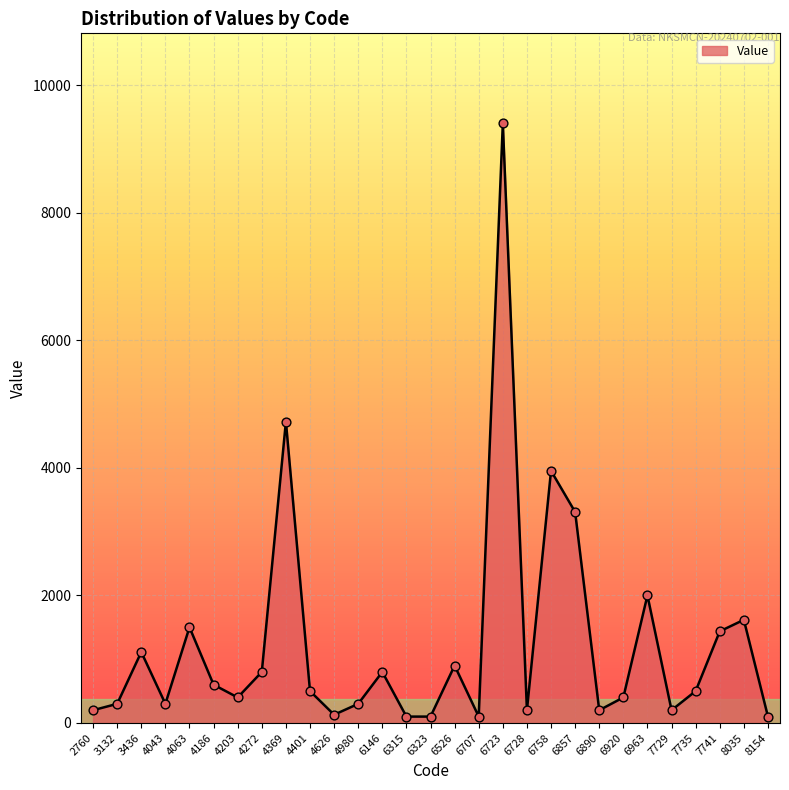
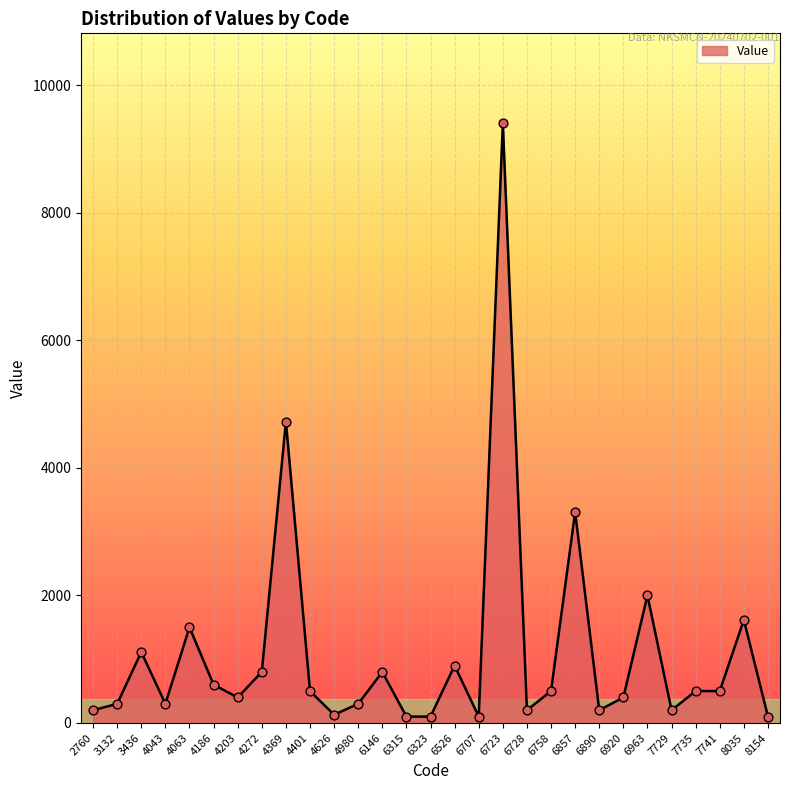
  {
    "3436": 1100,
    "4063": 1500,
    "4186": 600,
    "4203": 400,
    "4272": 800,
    "4369": 4700,
    "4401": 500,
    "6146": 800,
    "6526": 900,
    "6723": 9400,
-   "6758": 4000,
+   "6758": 500,
    "6857": 3300,
    "6920": 400,
    "6963": 2000,
    "7735": 500,
-   "7741": 1400,
+   "7741": 500,
    "8035": 1600
  }
